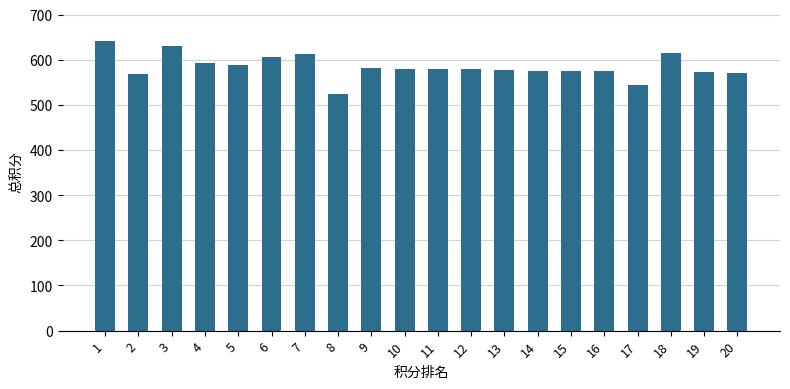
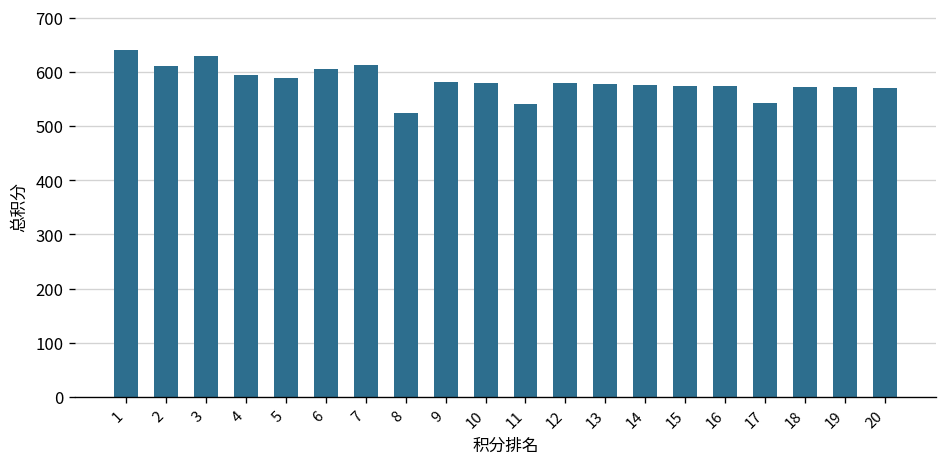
  {
    "1": 640,
-   "2": 570,
+   "2": 610,
    "3": 630,
    "4": 590,
    "5": 590,
    "6": 610,
    "7": 610,
    "8": 520,
    "9": 580,
    "10": 580,
-   "11": 580,
+   "11": 540,
    "12": 580,
    "13": 580,
    "14": 580,
    "15": 570,
    "16": 570,
    "17": 540,
-   "18": 610,
+   "18": 570,
    "19": 570,
    "20": 570
  }
